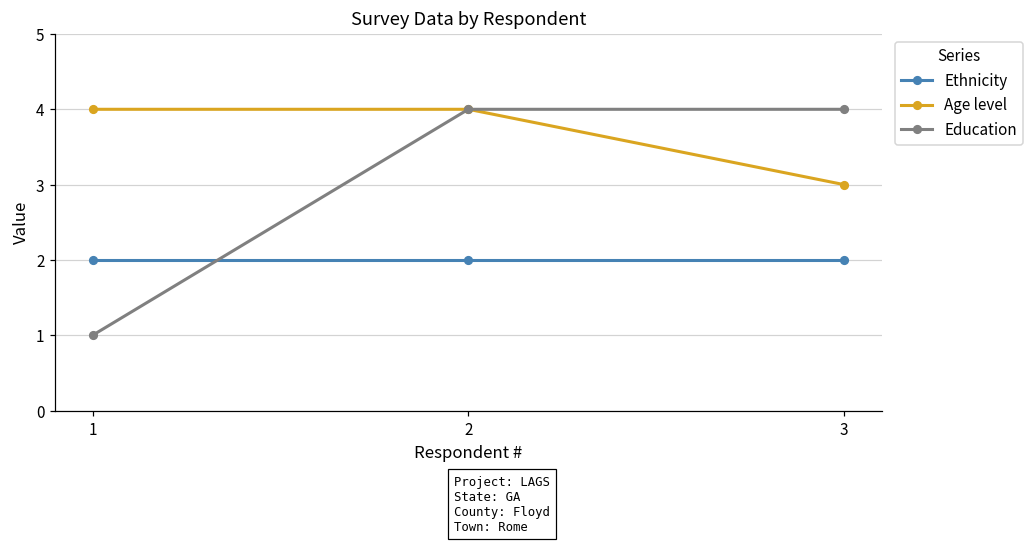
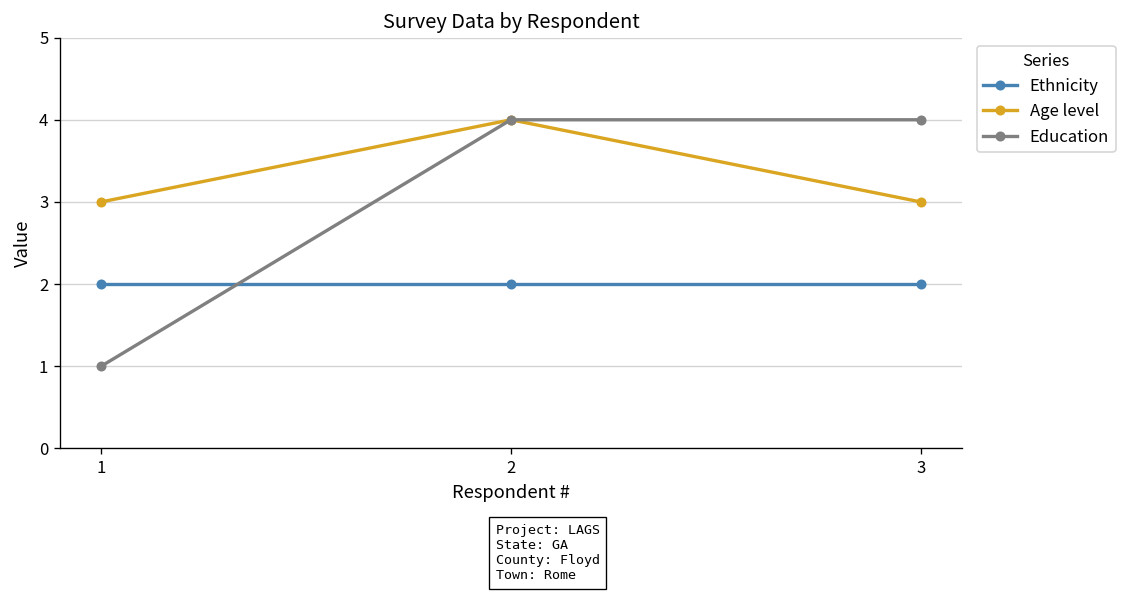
  {
    "Ethnicity": {
      "1": 2,
      "2": 2,
      "3": 2
    },
    "Age level": {
-     "1": 4,
+     "1": 3,
      "3": 3
    },
    "Education": {
      "1": 1,
      "3": 4
    }
  }
